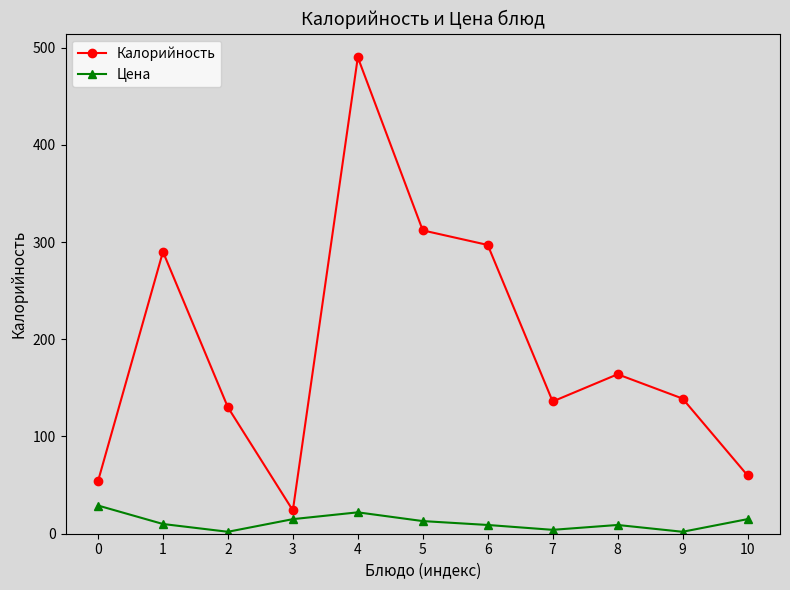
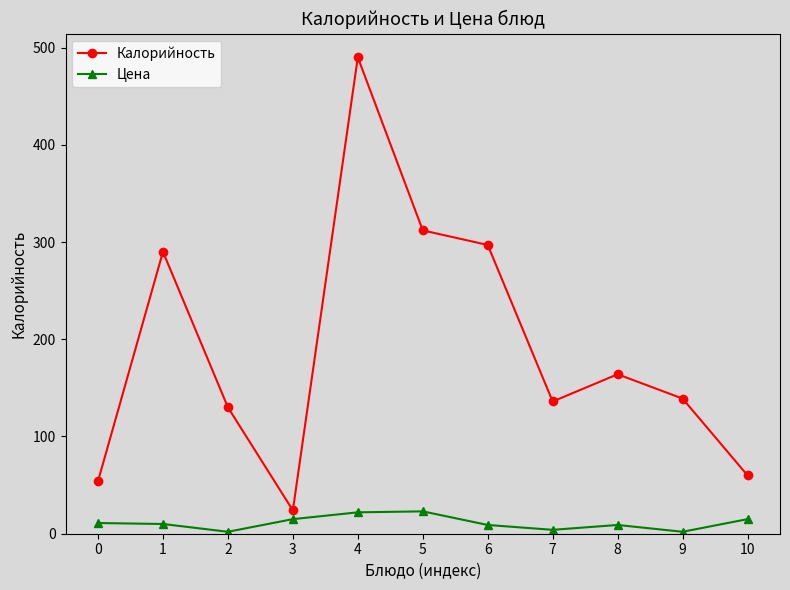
  {
    "Калорийность": {
      "0": 50,
      "1": 290,
      "2": 130,
      "3": 20,
      "4": 490,
      "5": 310,
      "6": 300,
      "7": 140,
      "8": 160,
      "9": 140,
      "10": 60
    },
    "Цена": {
-     "0": 30,
+     "0": 10,
      "1": 10,
      "2": 0,
      "3": 20,
      "4": 20,
-     "5": 10,
+     "5": 20,
      "6": 10,
      "7": 0,
      "8": 10,
      "9": 0,
      "10": 20
    }
  }
